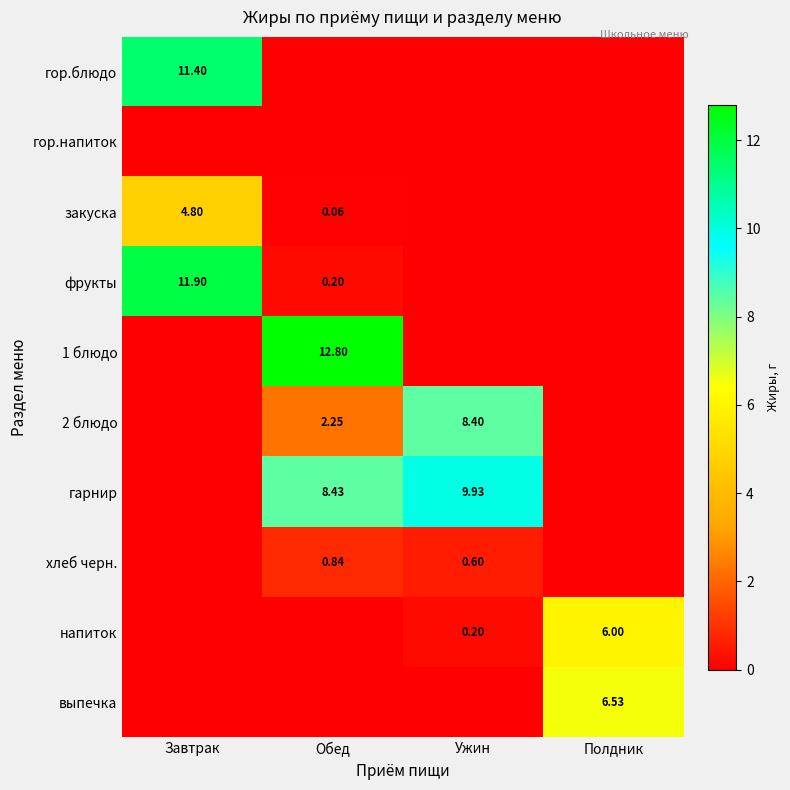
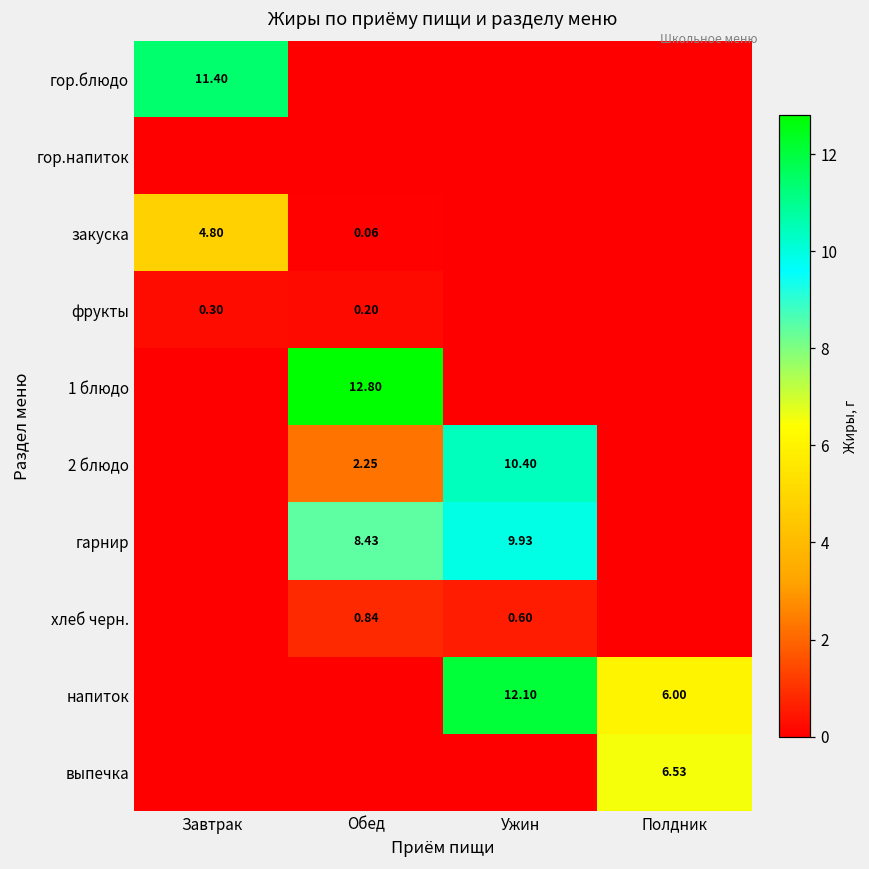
  {
    "гор.блюдо": {
      "Завтрак": 11.40
    },
    "закуска": {
      "Завтрак": 4.80,
      "Обед": 0.06
    },
    "фрукты": {
-     "Завтрак": 11.90,
+     "Завтрак": 0.30,
      "Обед": 0.20
    },
    "1 блюдо": {
      "Обед": 12.80
    },
    "2 блюдо": {
      "Обед": 2.25,
-     "Ужин": 8.40
+     "Ужин": 10.40
    },
    "гарнир": {
      "Обед": 8.43,
      "Ужин": 9.93
    },
    "хлеб черн.": {
      "Обед": 0.84,
      "Ужин": 0.60
    },
    "напиток": {
-     "Ужин": 0.20,
+     "Ужин": 12.10,
      "Полдник": 6.00
    },
    "выпечка": {
      "Полдник": 6.53
    }
  }
